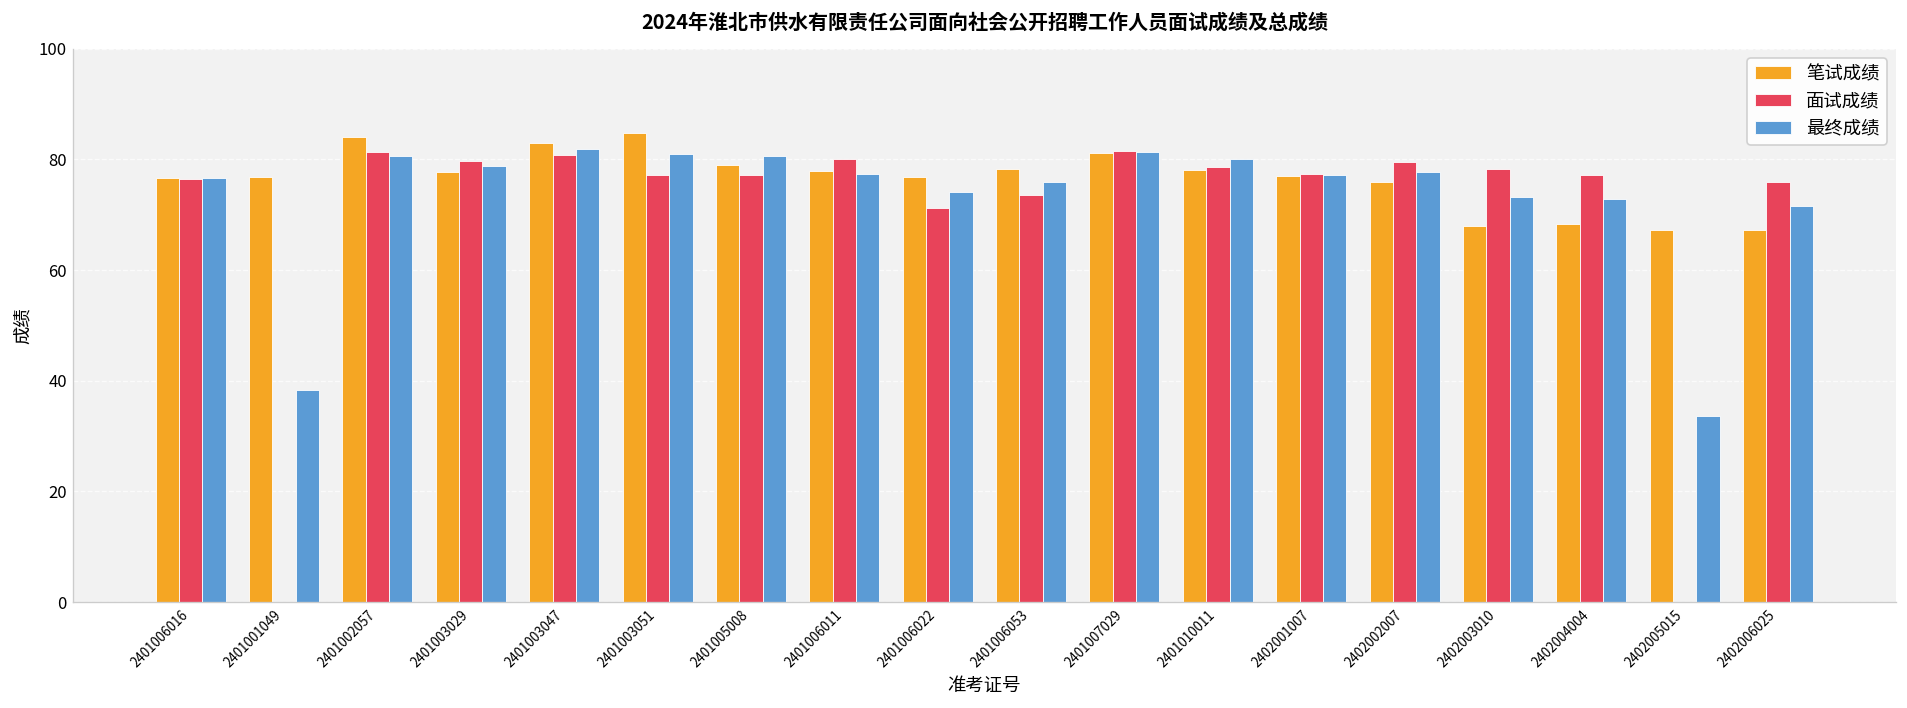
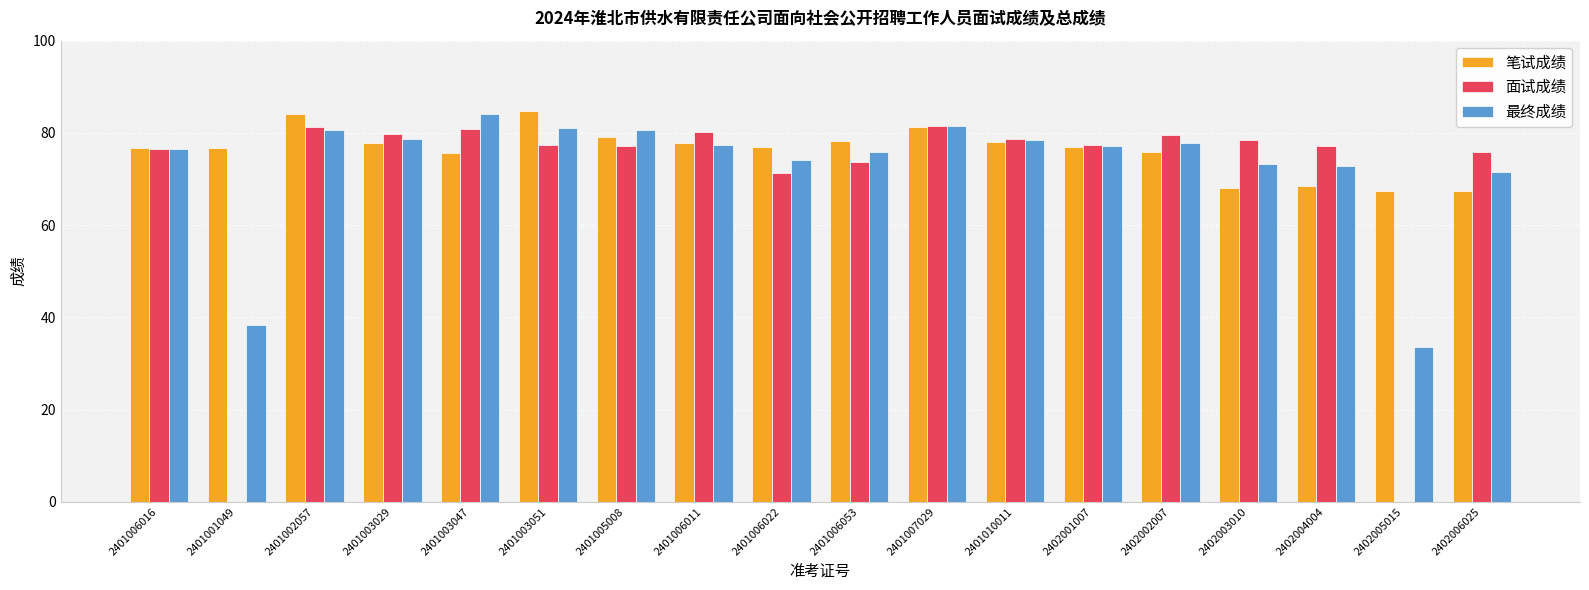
  {
    "笔试成绩": {
      "2401006016": 77,
      "2401001049": 77,
      "2401002057": 84,
      "2401003029": 78,
-     "2401003047": 83,
+     "2401003047": 76,
      "2401003051": 85,
      "2401005008": 79,
      "2401006011": 78,
      "2401006022": 77,
      "2401006053": 78,
      "2401007029": 81,
      "2401010011": 78,
      "2402001007": 77,
      "2402002007": 76,
      "2402003010": 68,
      "2402004004": 68,
      "2402005015": 67,
      "2402006025": 67
    },
    "面试成绩": {
      "2401006016": 76,
      "2401001049": 0,
      "2401002057": 81,
      "2401003029": 80,
      "2401003047": 81,
      "2401003051": 77,
      "2401005008": 77,
      "2401006011": 80,
      "2401006022": 71,
      "2401006053": 74,
      "2401007029": 82,
      "2401010011": 79,
      "2402001007": 77,
      "2402002007": 80,
      "2402003010": 78,
      "2402004004": 77,
      "2402005015": 0,
      "2402006025": 76
    },
    "最终成绩": {
      "2401006016": 77,
      "2401001049": 38,
      "2401002057": 81,
      "2401003029": 79,
-     "2401003047": 82,
+     "2401003047": 84,
      "2401003051": 81,
      "2401005008": 81,
      "2401006011": 77,
      "2401006022": 74,
      "2401006053": 76,
      "2401007029": 81,
-     "2401010011": 80,
+     "2401010011": 78,
      "2402001007": 77,
      "2402002007": 78,
      "2402003010": 73,
      "2402004004": 73,
      "2402005015": 34,
      "2402006025": 72
    }
  }
